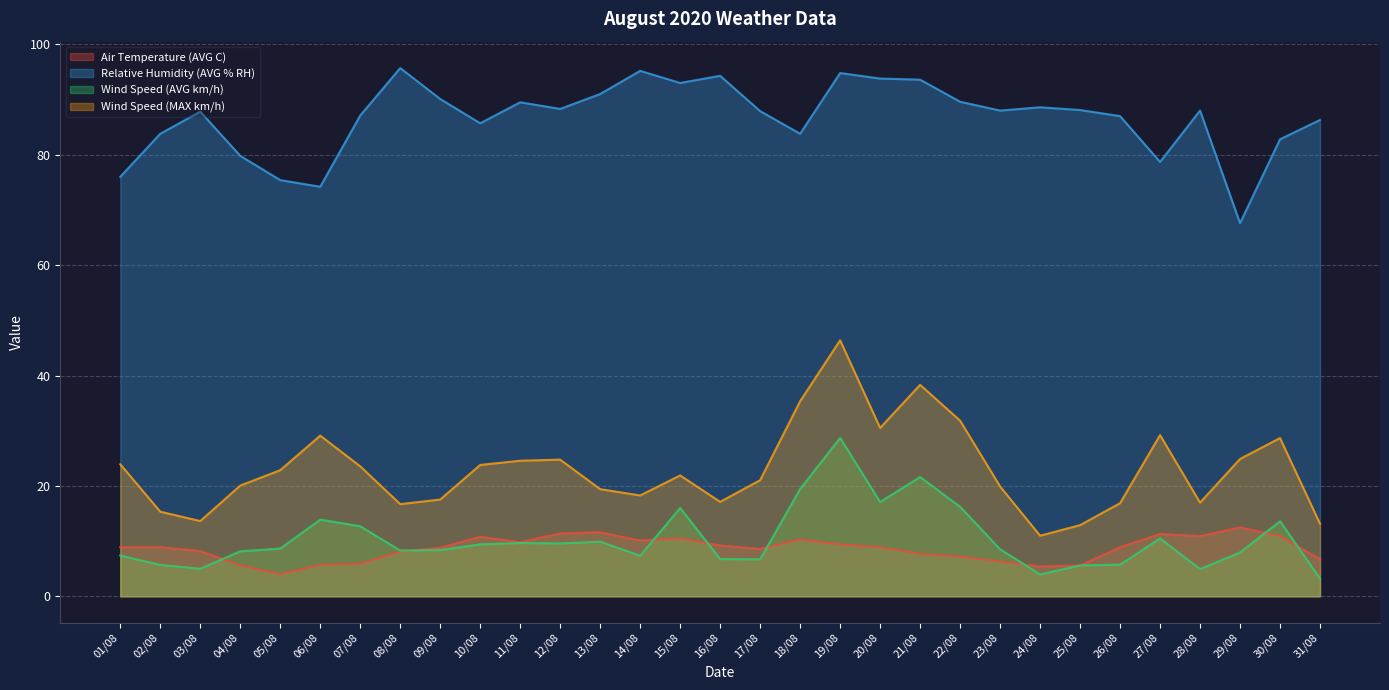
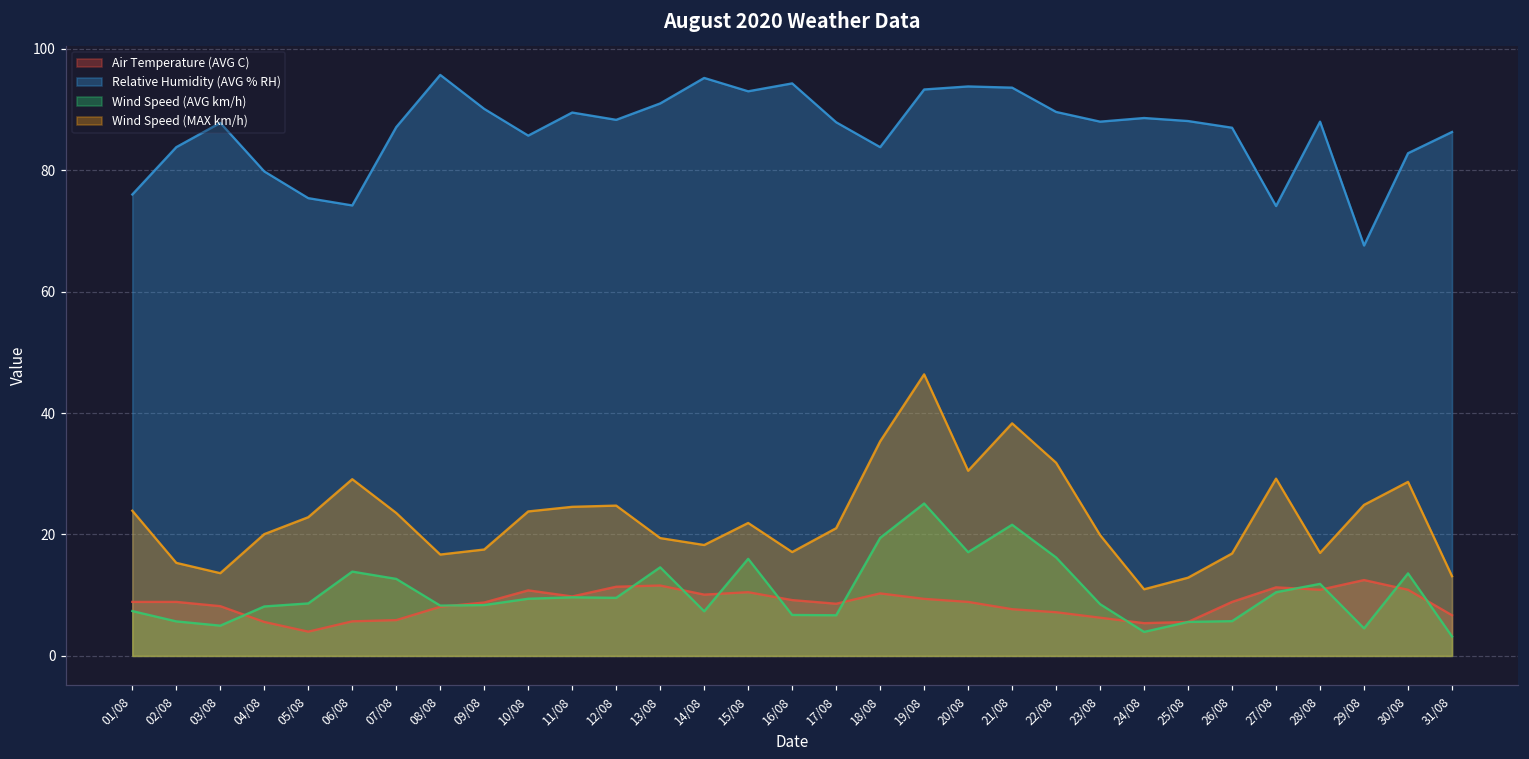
  {
    "Relative Humidity (AVG % RH)": {
      "01/08": 76,
      "02/08": 84,
      "04/08": 80,
      "05/08": 75,
      "06/08": 74,
      "07/08": 87,
      "08/08": 96,
      "09/08": 90,
      "10/08": 86,
      "11/08": 90,
      "12/08": 88,
      "13/08": 91,
      "14/08": 95,
      "15/08": 93,
      "16/08": 94,
      "17/08": 88,
      "18/08": 84,
-     "19/08": 95,
+     "19/08": 93,
      "20/08": 94,
      "21/08": 94,
      "22/08": 90,
      "23/08": 88,
      "24/08": 89,
      "25/08": 88,
      "26/08": 87,
-     "27/08": 79,
+     "27/08": 74,
      "28/08": 88,
      "29/08": 68,
      "30/08": 83,
      "31/08": 86
    },
    "Wind Speed (AVG km/h)": {
      "01/08": 7,
      "02/08": 6,
      "03/08": 5,
      "04/08": 8,
      "05/08": 9,
      "06/08": 14,
      "07/08": 13,
      "10/08": 9,
      "12/08": 10,
-     "13/08": 10,
+     "13/08": 15,
      "14/08": 7,
      "15/08": 16,
      "16/08": 7,
      "17/08": 7,
      "18/08": 19,
-     "19/08": 29,
+     "19/08": 25,
      "20/08": 17,
      "21/08": 22,
      "22/08": 16,
      "23/08": 9,
      "24/08": 4,
      "26/08": 6,
      "27/08": 10,
-     "28/08": 5,
-     "29/08": 8,
+     "28/08": 12,
+     "29/08": 5,
      "30/08": 14,
      "31/08": 3
    }
  }
